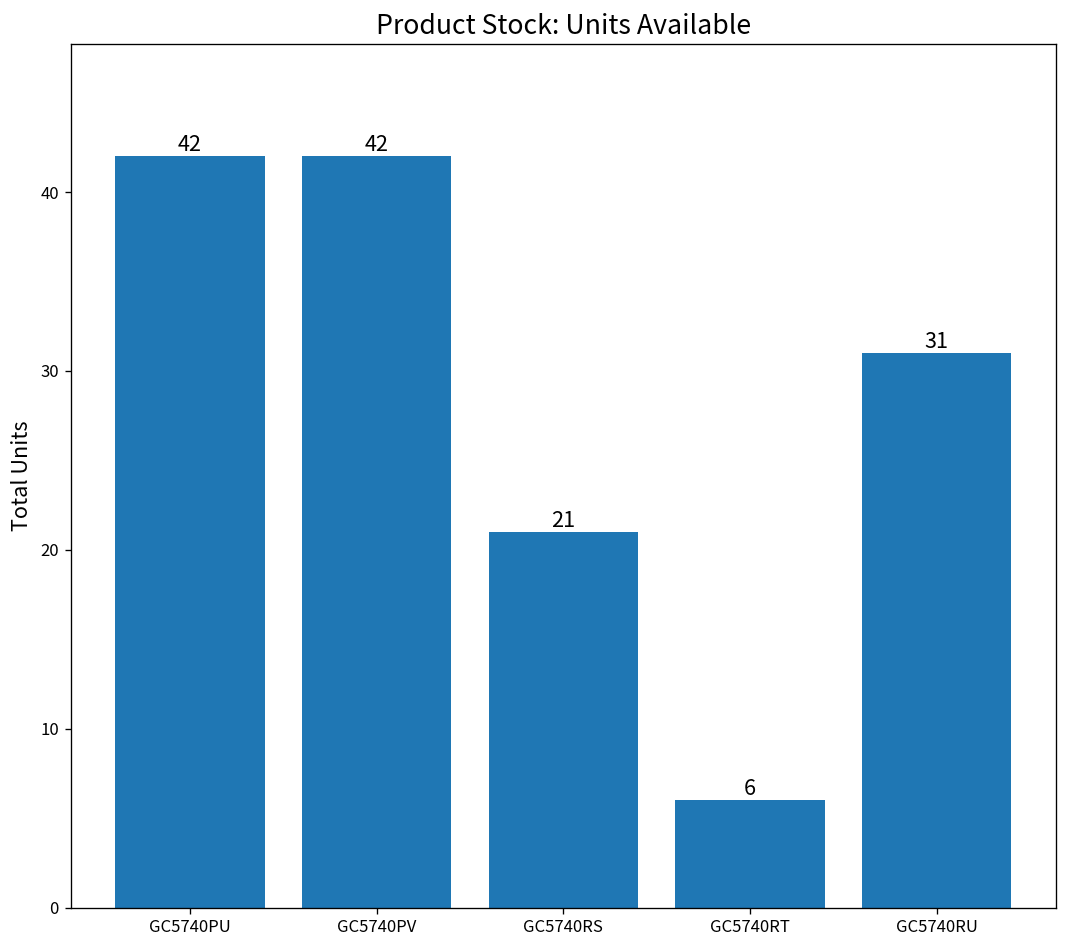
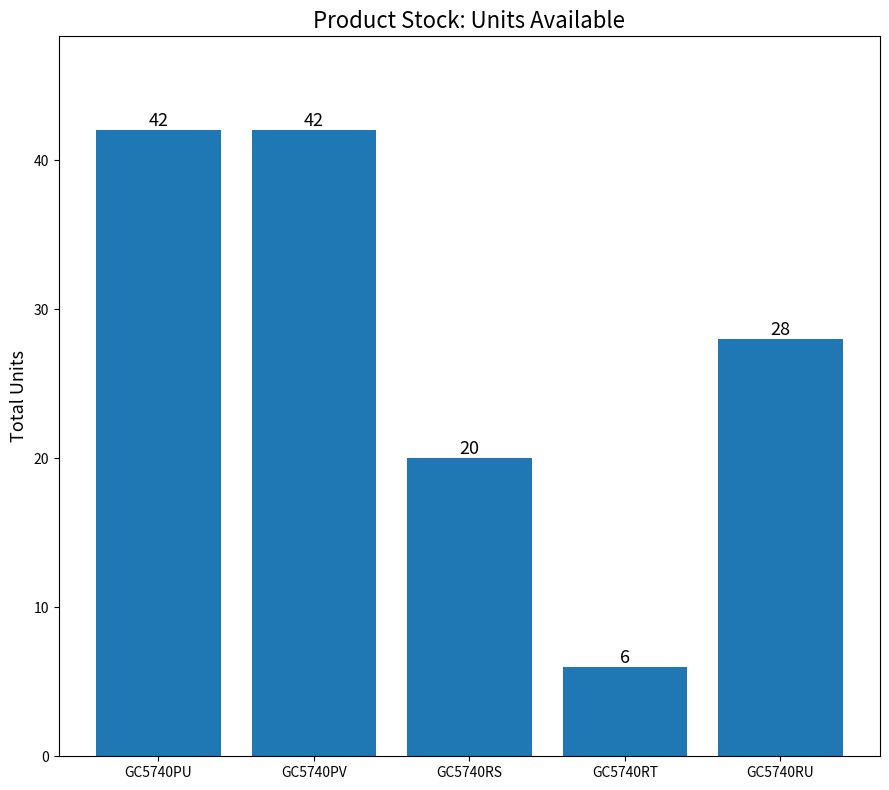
  {
    "GC5740PU": 42,
    "GC5740PV": 42,
-   "GC5740RS": 21,
+   "GC5740RS": 20,
    "GC5740RT": 6,
-   "GC5740RU": 31
+   "GC5740RU": 28
  }
